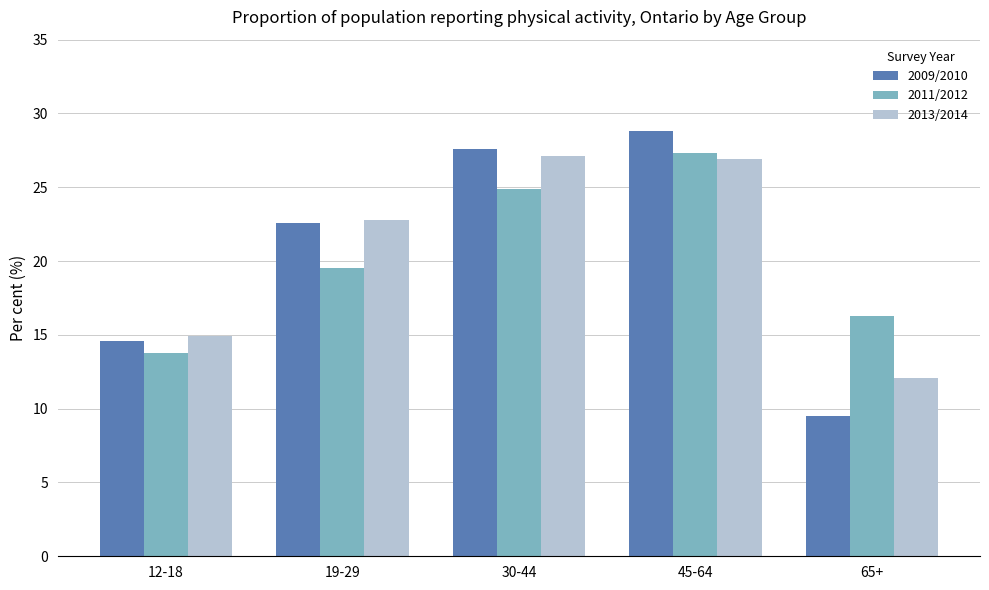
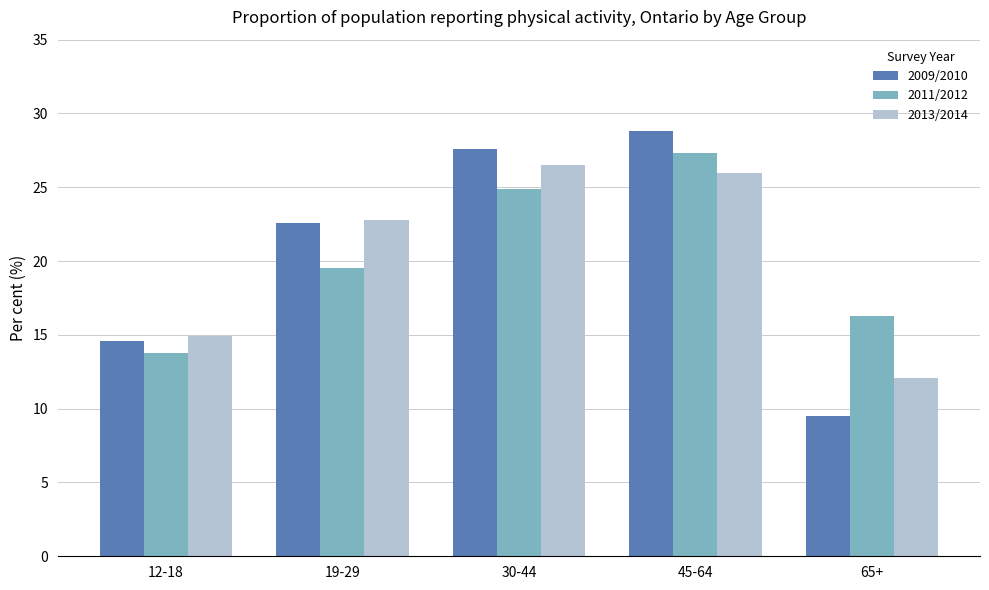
  {
    "2009/2010": {
      "12-18": 14.6,
      "19-29": 22.6,
      "30-44": 27.6,
      "45-64": 28.8,
      "65+": 9.5
    },
    "2011/2012": {
      "12-18": 13.8,
      "19-29": 19.5,
      "30-44": 24.9,
      "45-64": 27.3,
      "65+": 16.3
    },
    "2013/2014": {
      "12-18": 14.9,
      "19-29": 22.8,
-     "30-44": 27.1,
-     "45-64": 26.9,
+     "30-44": 26.5,
+     "45-64": 26.0,
      "65+": 12.1
    }
  }
